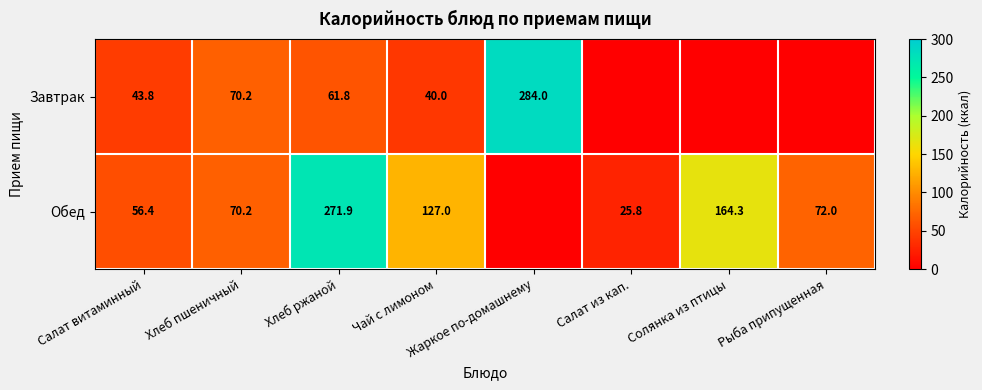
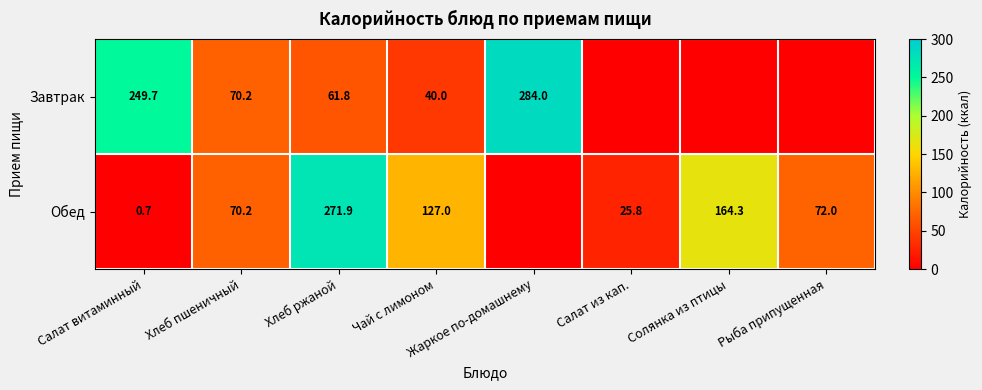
  {
    "Завтрак": {
-     "Салат витаминный": 43.8,
+     "Салат витаминный": 249.7,
      "Хлеб пшеничный": 70.2,
      "Хлеб ржаной": 61.8,
      "Чай с лимоном": 40.0,
      "Жаркое по-домашнему": 284.0
    },
    "Обед": {
-     "Салат витаминный": 56.4,
+     "Салат витаминный": 0.7,
      "Хлеб пшеничный": 70.2,
      "Хлеб ржаной": 271.9,
      "Чай с лимоном": 127.0,
      "Салат из кап.": 25.8,
      "Солянка из птицы": 164.3,
      "Рыба припущенная": 72.0
    }
  }
